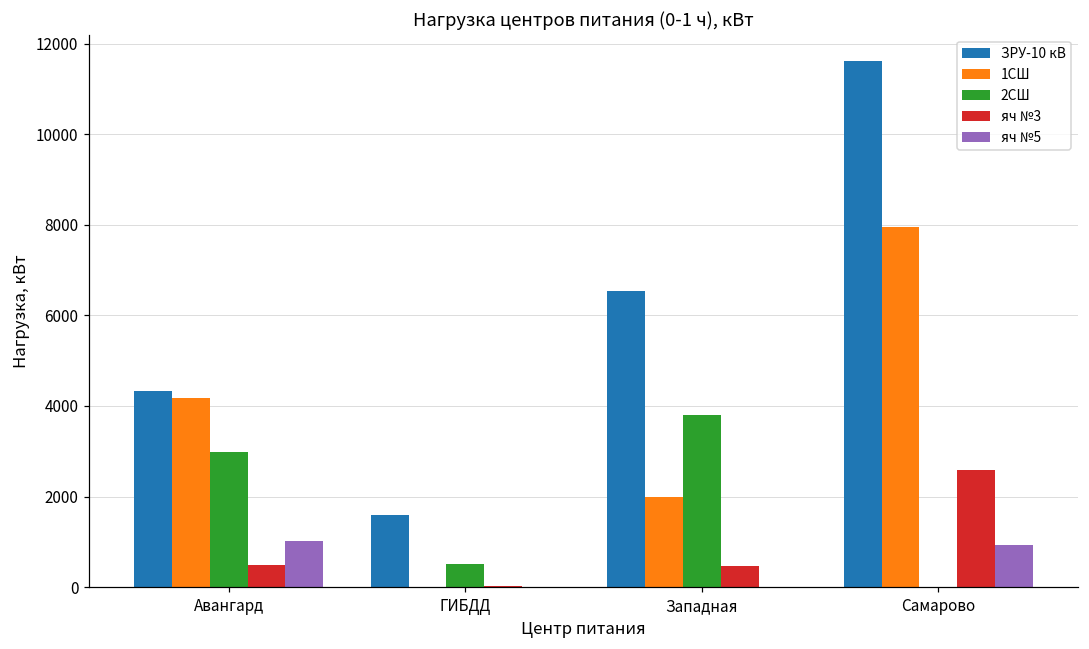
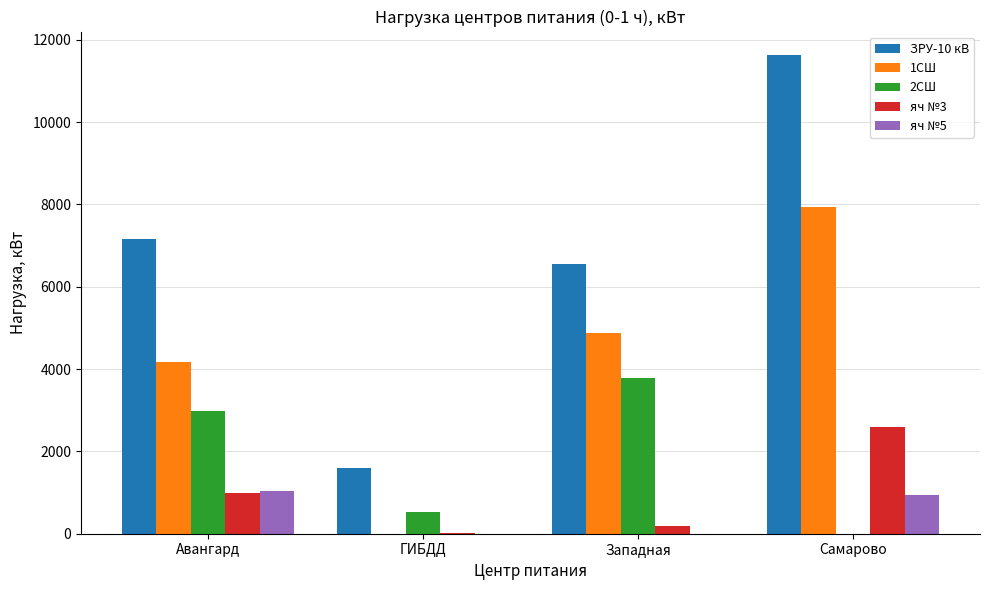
  {
    "ЗРУ-10 кВ": {
-     "Авангард": 4300,
+     "Авангард": 7200,
      "ГИБДД": 1600,
      "Западная": 6600,
      "Самарово": 11600
    },
    "1СШ": {
      "Авангард": 4200,
      "ГИБДД": 0,
-     "Западная": 2000,
+     "Западная": 4900,
      "Самарово": 7900
    },
    "2СШ": {
      "Авангард": 3000,
      "ГИБДД": 500,
      "Западная": 3800,
      "Самарово": 0
    },
    "яч №3": {
-     "Авангард": 500,
-     "Западная": 500,
+     "Авангард": 1000,
+     "Западная": 200,
      "Самарово": 2600
    },
    "яч №5": {
      "Авангард": 1000,
      "ГИБДД": 0,
      "Западная": 0,
      "Самарово": 900
    }
  }
